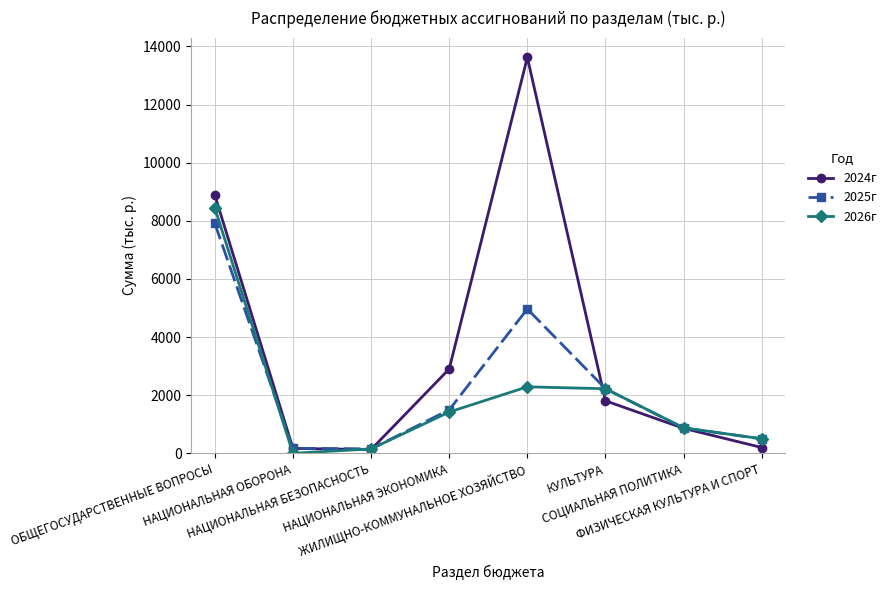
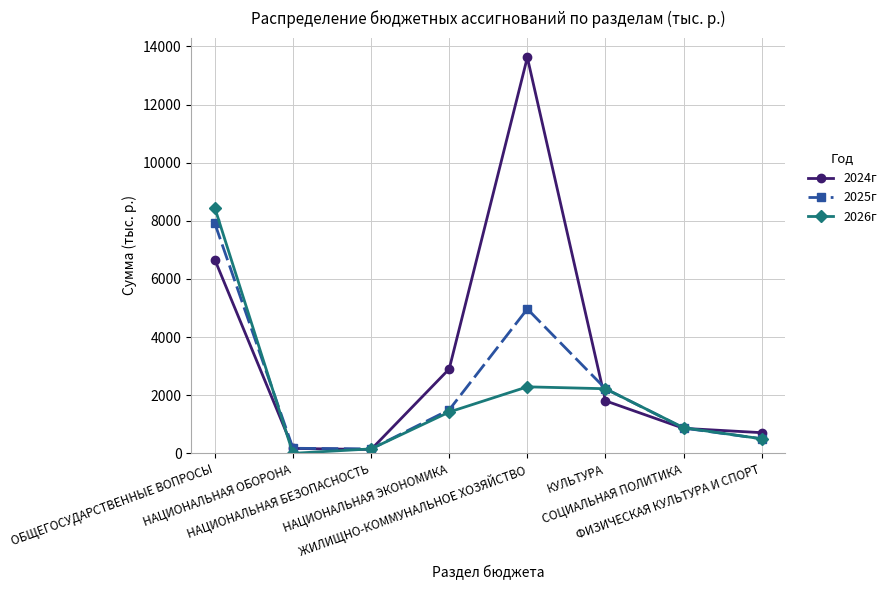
  {
    "2024г": {
-     "ОБЩЕГОСУДАРСТВЕННЫЕ ВОПРОСЫ": 8900,
+     "ОБЩЕГОСУДАРСТВЕННЫЕ ВОПРОСЫ": 6700,
      "НАЦИОНАЛЬНАЯ ЭКОНОМИКА": 2900,
      "ЖИЛИЩНО-КОММУНАЛЬНОЕ ХОЗЯЙСТВО": 13600,
      "КУЛЬТУРА": 1800,
-     "ФИЗИЧЕСКАЯ КУЛЬТУРА И СПОРТ": 200
+     "ФИЗИЧЕСКАЯ КУЛЬТУРА И СПОРТ": 700
    }
  }
